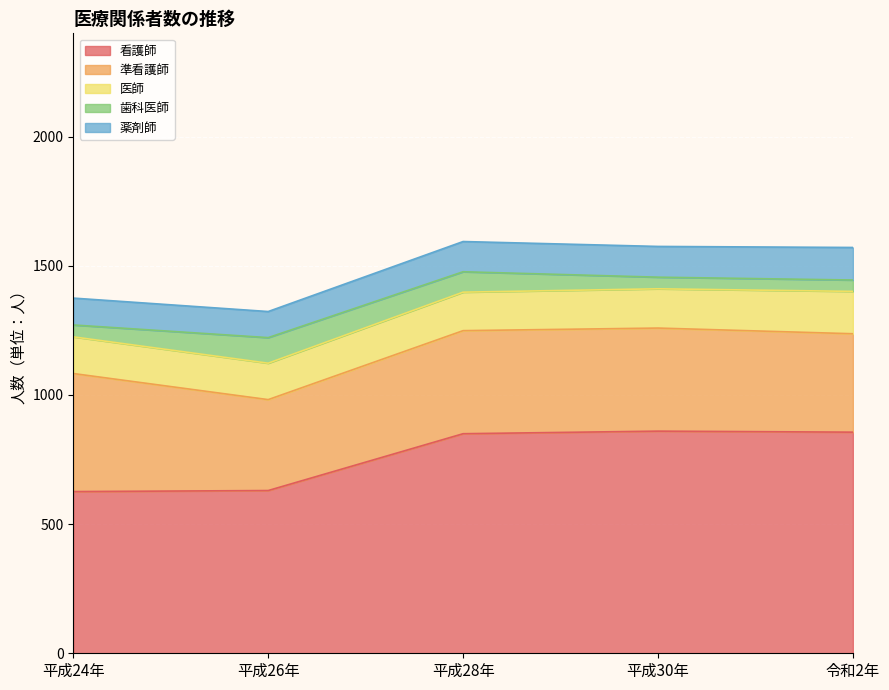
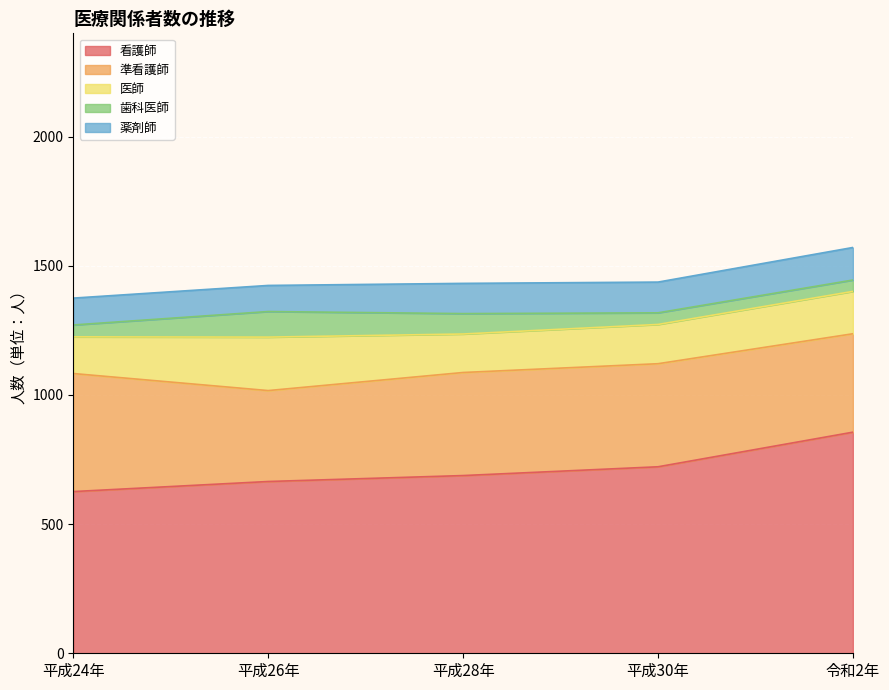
  {
    "看護師": {
      "平成24年": 630,
-     "平成26年": 630,
-     "平成28年": 850,
-     "平成30年": 860,
+     "平成26年": 670,
+     "平成28年": 690,
+     "平成30年": 720,
      "令和2年": 860
    },
    "準看護師": {
      "平成24年": 460,
      "平成26年": 350,
      "平成28年": 400,
      "平成30年": 400,
      "令和2年": 380
    },
    "医師": {
      "平成24年": 140,
-     "平成26年": 140,
+     "平成26年": 210,
      "平成28年": 150,
      "平成30年": 150,
      "令和2年": 160
    },
    "歯科医師": {
      "平成24年": 50,
      "平成26年": 100,
      "平成28年": 80,
      "平成30年": 50,
      "令和2年": 40
    },
    "薬剤師": {
      "平成24年": 100,
      "平成26年": 100,
      "平成28年": 120,
      "平成30年": 120,
      "令和2年": 130
    }
  }
